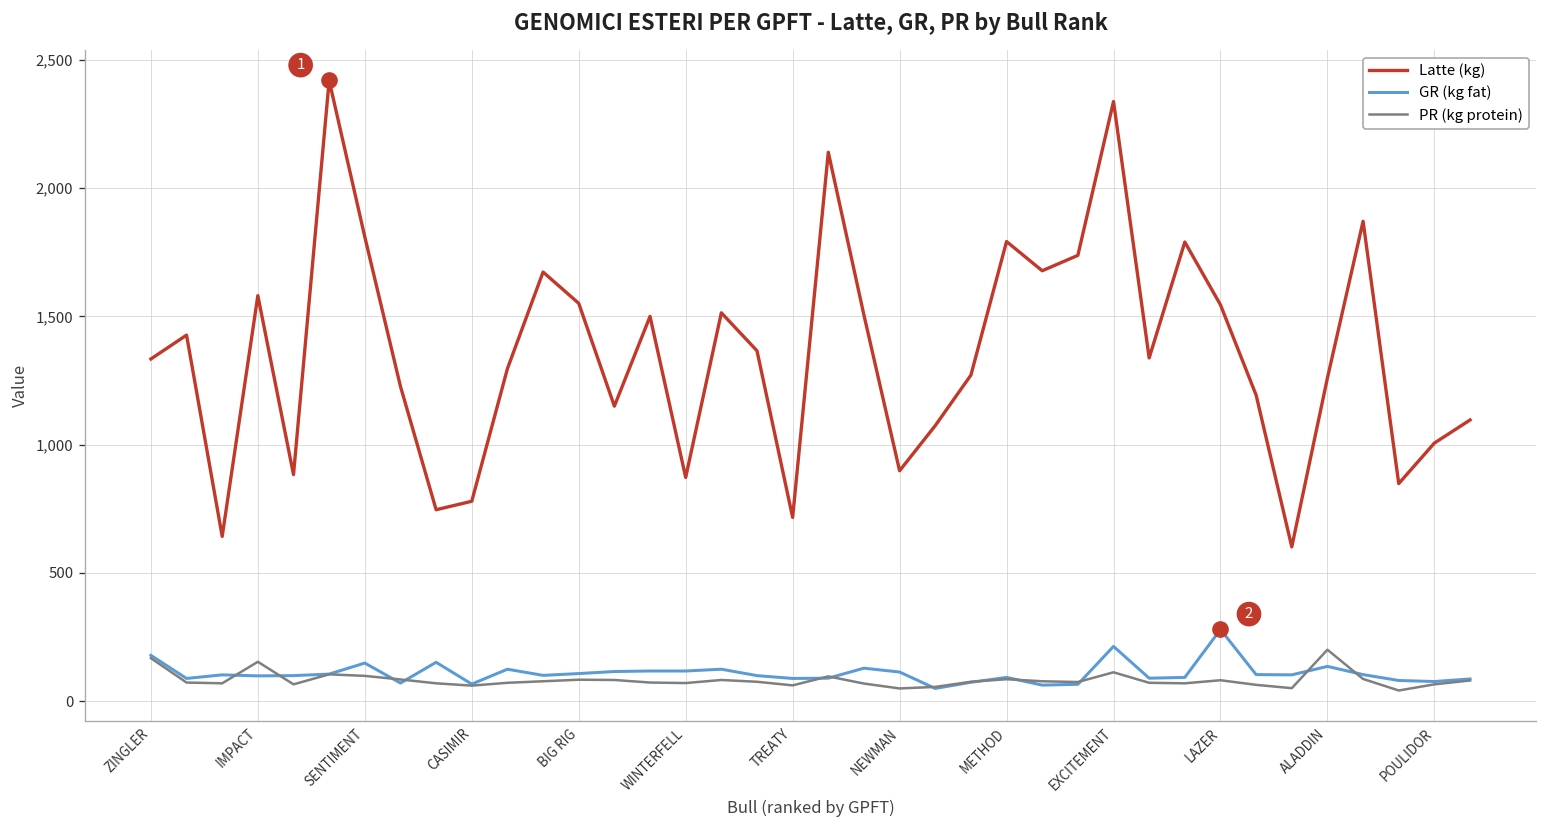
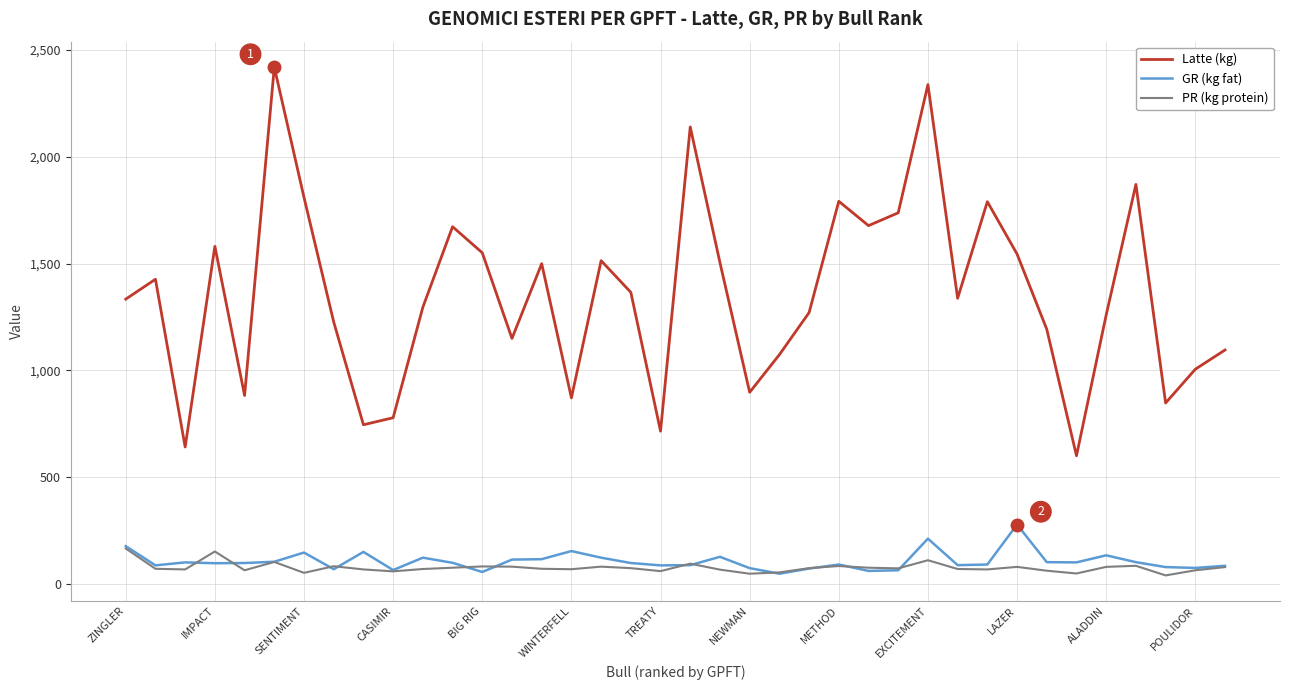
  {
    "GR (kg fat)": {
      "IMPACT": 100,
      "SENTIMENT": 150,
-     "BIG RIG": 110,
-     "WINTERFELL": 120,
+     "BIG RIG": 60,
+     "WINTERFELL": 160,
      "TREATY": 90,
-     "NEWMAN": 110,
+     "NEWMAN": 80,
      "EXCITEMENT": 210,
      "ALADDIN": 140
    },
    "PR (kg protein)": {
      "IMPACT": 150,
-     "SENTIMENT": 100,
+     "SENTIMENT": 50,
      "BIG RIG": 80,
      "WINTERFELL": 70,
      "TREATY": 60,
      "NEWMAN": 50,
      "EXCITEMENT": 110,
      "LAZER": 80,
-     "ALADDIN": 200
+     "ALADDIN": 80
    }
  }
